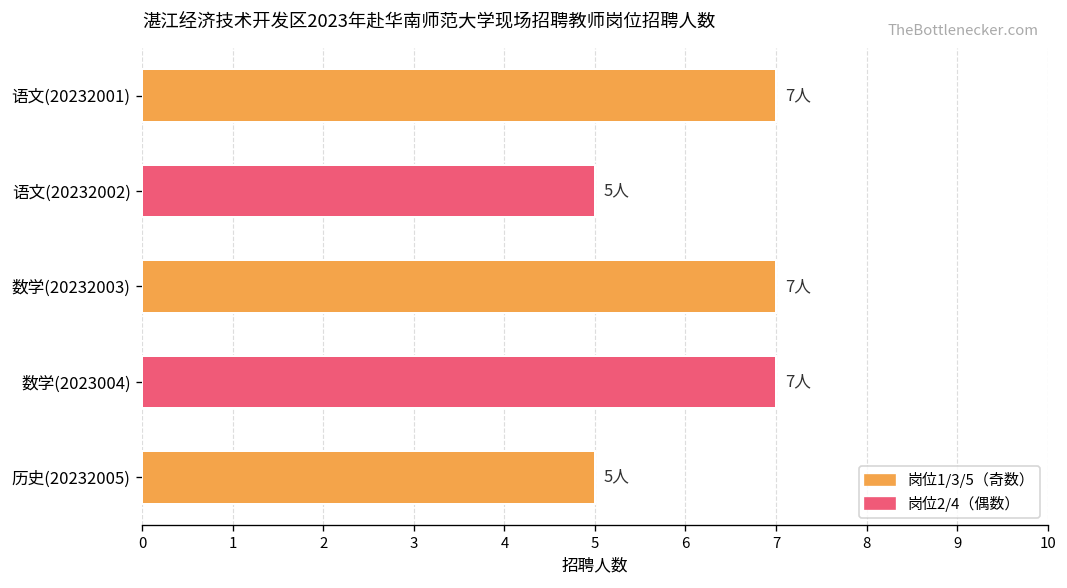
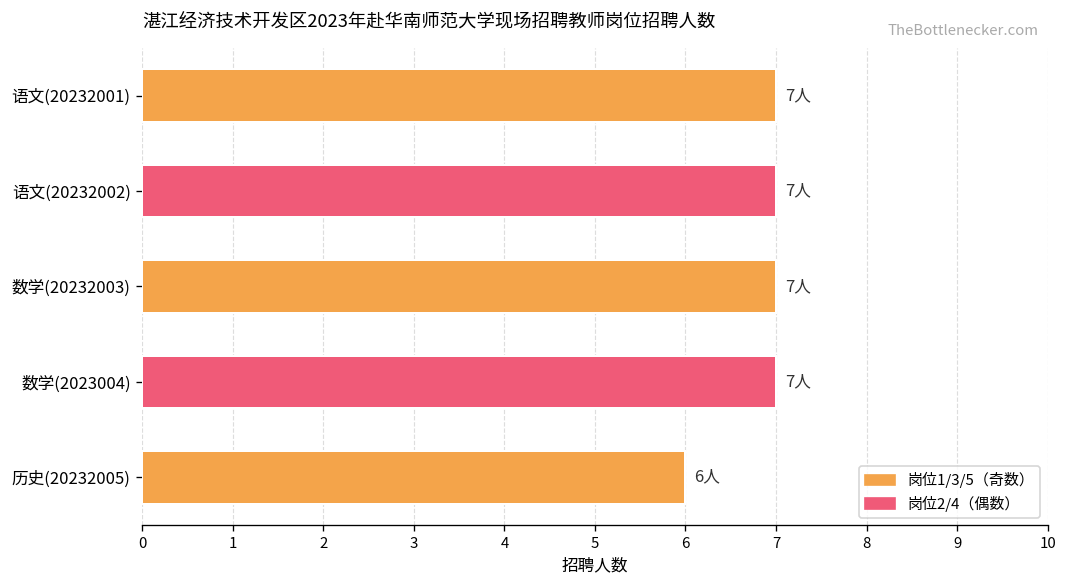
  {
    "语文(20232001)": "7人",
-   "语文(20232002)": "5人",
+   "语文(20232002)": "7人",
    "数学(20232003)": "7人",
    "数学(2023004)": "7人",
-   "历史(20232005)": "5人"
+   "历史(20232005)": "6人"
  }
